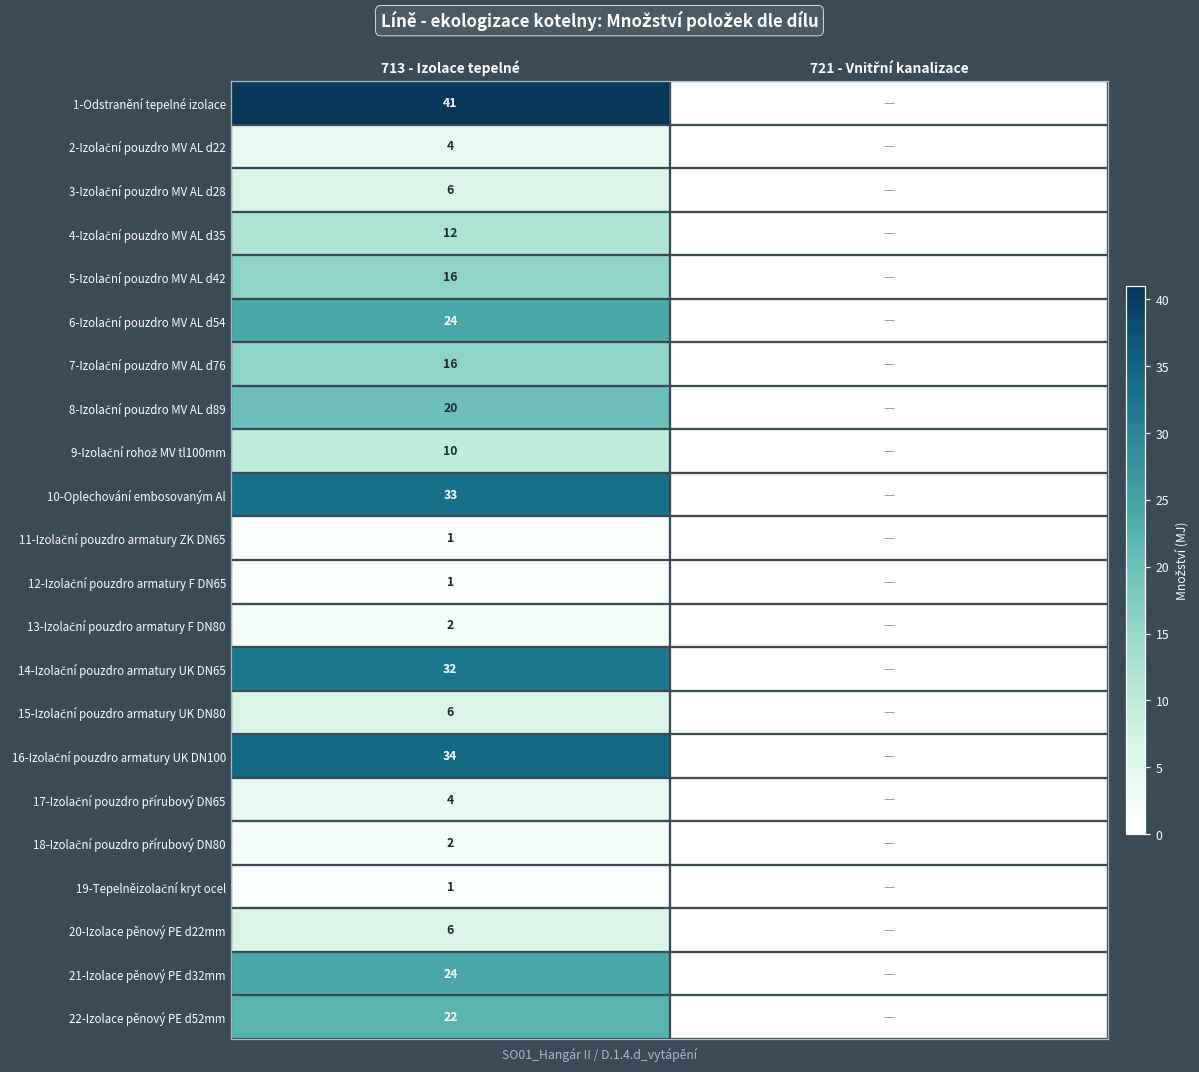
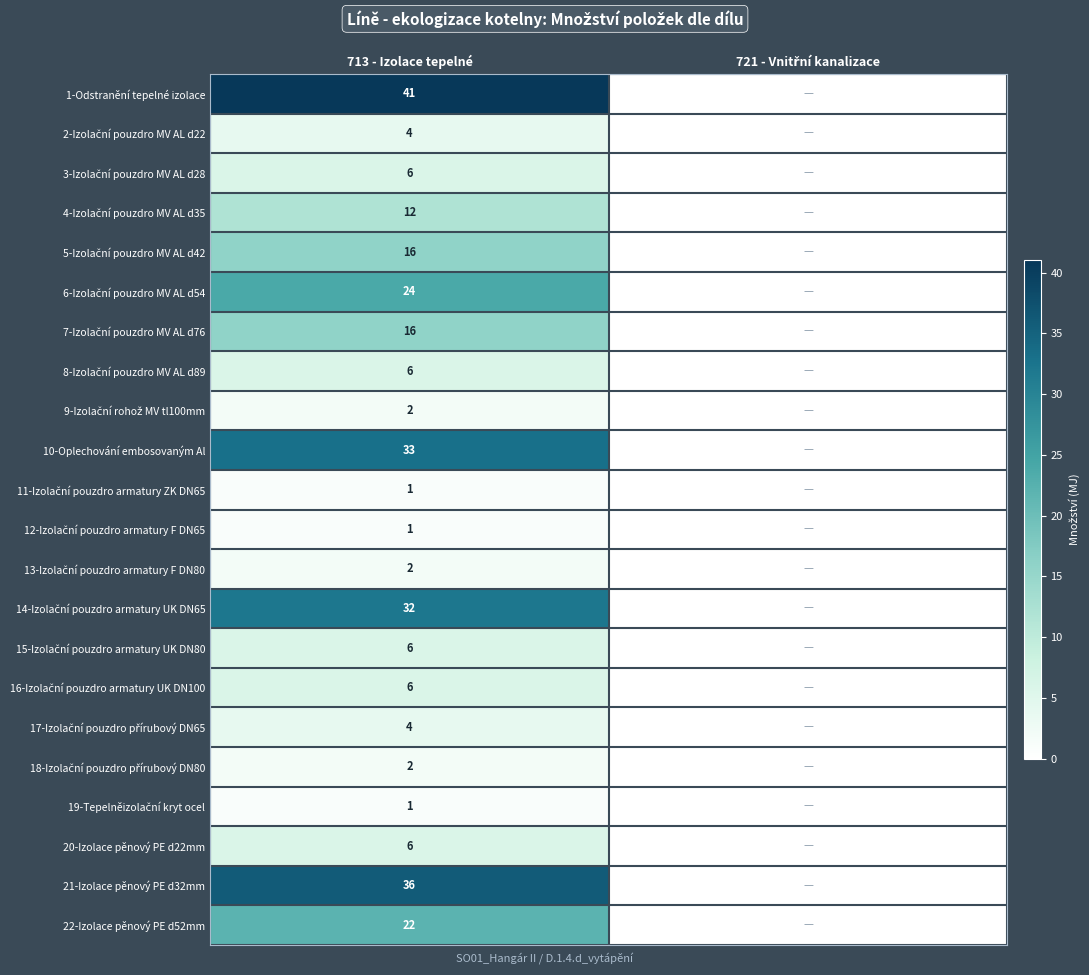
  {
    "1-Odstranění tepelné izolace": {
      "713 - Izolace tepelné": 41
    },
    "2-Izolační pouzdro MV AL d22": {
      "713 - Izolace tepelné": 4
    },
    "3-Izolační pouzdro MV AL d28": {
      "713 - Izolace tepelné": 6
    },
    "4-Izolační pouzdro MV AL d35": {
      "713 - Izolace tepelné": 12
    },
    "5-Izolační pouzdro MV AL d42": {
      "713 - Izolace tepelné": 16
    },
    "6-Izolační pouzdro MV AL d54": {
      "713 - Izolace tepelné": 24
    },
    "7-Izolační pouzdro MV AL d76": {
      "713 - Izolace tepelné": 16
    },
    "8-Izolační pouzdro MV AL d89": {
-     "713 - Izolace tepelné": 20
+     "713 - Izolace tepelné": 6
    },
    "9-Izolační rohož MV tl100mm": {
-     "713 - Izolace tepelné": 10
+     "713 - Izolace tepelné": 2
    },
    "10-Oplechování embosovaným Al": {
      "713 - Izolace tepelné": 33
    },
    "11-Izolační pouzdro armatury ZK DN65": {
      "713 - Izolace tepelné": 1
    },
    "12-Izolační pouzdro armatury F DN65": {
      "713 - Izolace tepelné": 1
    },
    "13-Izolační pouzdro armatury F DN80": {
      "713 - Izolace tepelné": 2
    },
    "14-Izolační pouzdro armatury UK DN65": {
      "713 - Izolace tepelné": 32
    },
    "15-Izolační pouzdro armatury UK DN80": {
      "713 - Izolace tepelné": 6
    },
    "16-Izolační pouzdro armatury UK DN100": {
-     "713 - Izolace tepelné": 34
+     "713 - Izolace tepelné": 6
    },
    "17-Izolační pouzdro přírubový DN65": {
      "713 - Izolace tepelné": 4
    },
    "18-Izolační pouzdro přírubový DN80": {
      "713 - Izolace tepelné": 2
    },
    "19-Tepelněizolační kryt ocel": {
      "713 - Izolace tepelné": 1
    },
    "20-Izolace pěnový PE d22mm": {
      "713 - Izolace tepelné": 6
    },
    "21-Izolace pěnový PE d32mm": {
-     "713 - Izolace tepelné": 24
+     "713 - Izolace tepelné": 36
    },
    "22-Izolace pěnový PE d52mm": {
      "713 - Izolace tepelné": 22
    }
  }
